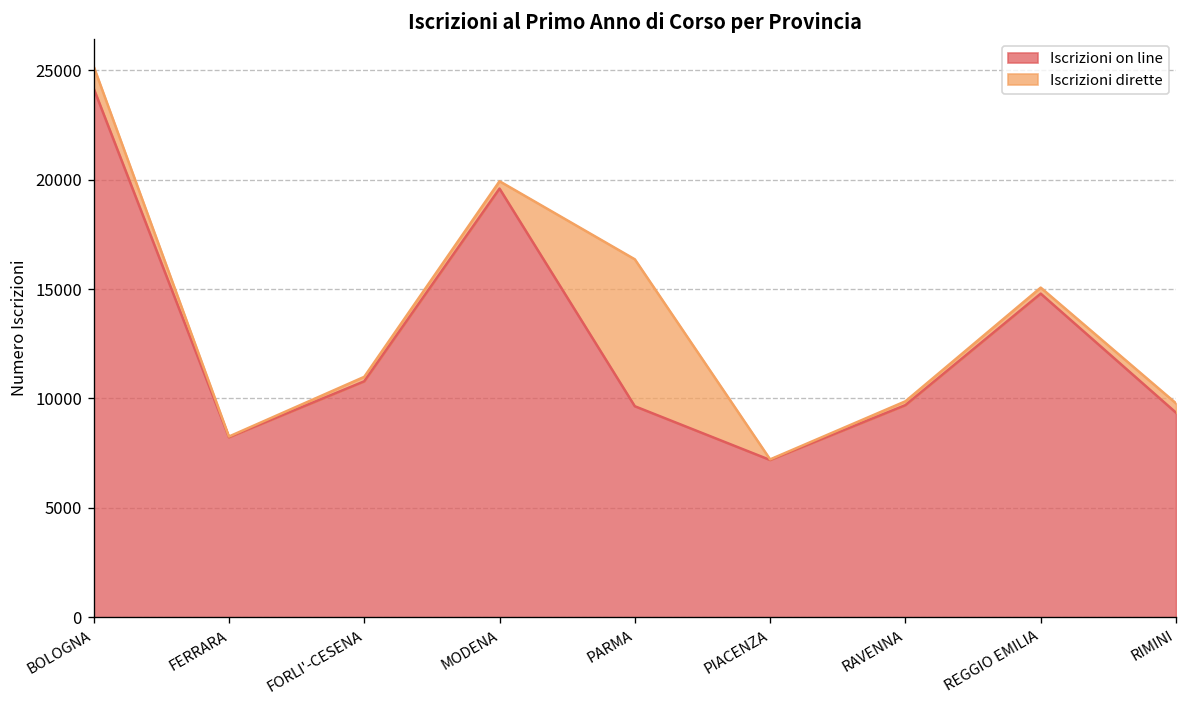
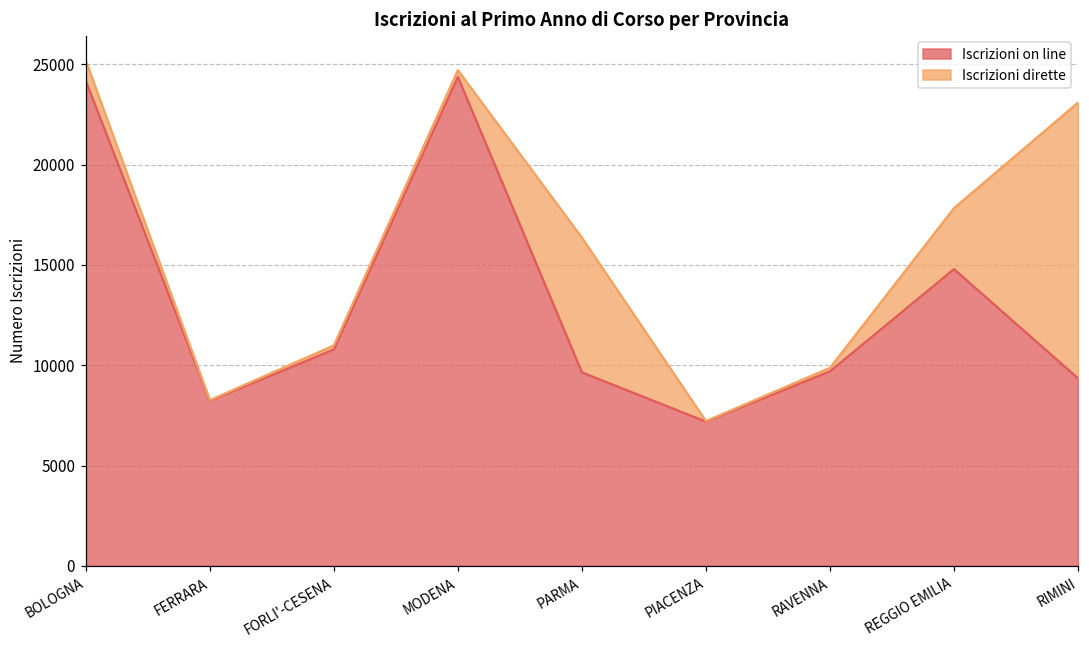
  {
    "Iscrizioni on line": {
      "BOLOGNA": 24200,
      "FORLI'-CESENA": 10800,
-     "MODENA": 19600,
+     "MODENA": 24400,
      "PARMA": 9600,
      "RAVENNA": 9700,
      "REGGIO EMILIA": 14800,
      "RIMINI": 9400
    },
    "Iscrizioni dirette": {
      "BOLOGNA": 1000,
      "FORLI'-CESENA": 200,
      "MODENA": 300,
      "PARMA": 6700,
      "RAVENNA": 200,
-     "REGGIO EMILIA": 300,
-     "RIMINI": 400
+     "REGGIO EMILIA": 3000,
+     "RIMINI": 13700
    }
  }
